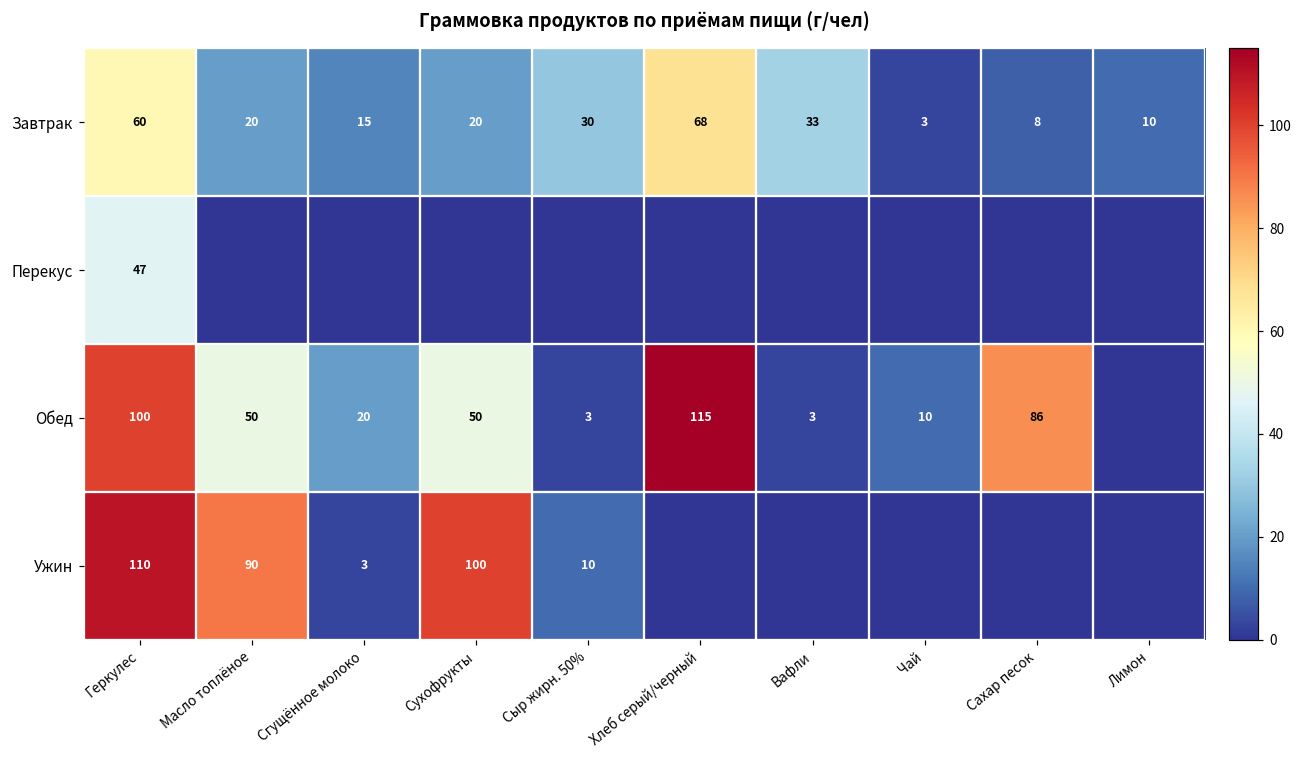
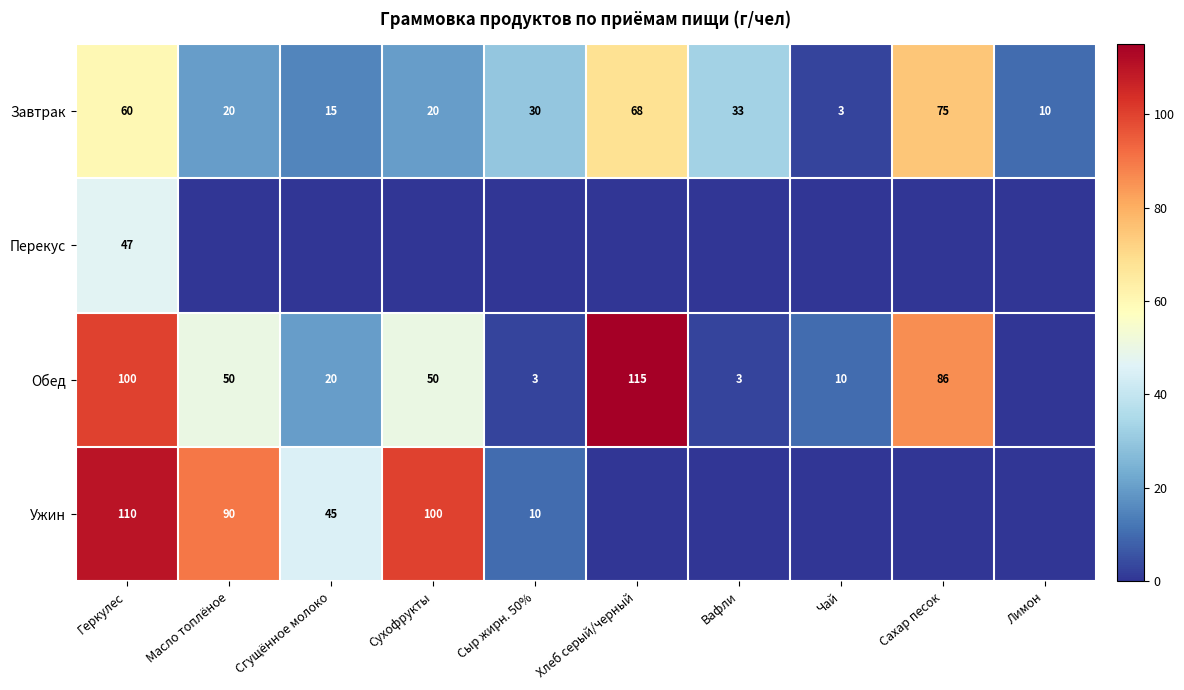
  {
    "Завтрак": {
      "Геркулес": 60,
      "Масло топлёное": 20,
      "Сгущённое молоко": 15,
      "Сухофрукты": 20,
      "Сыр жирн. 50%": 30,
      "Хлеб серый/черный": 68,
      "Вафли": 33,
      "Чай": 3,
-     "Сахар песок": 8,
+     "Сахар песок": 75,
      "Лимон": 10
    },
    "Перекус": {
      "Геркулес": 47
    },
    "Обед": {
      "Геркулес": 100,
      "Масло топлёное": 50,
      "Сгущённое молоко": 20,
      "Сухофрукты": 50,
      "Сыр жирн. 50%": 3,
      "Хлеб серый/черный": 115,
      "Вафли": 3,
      "Чай": 10,
      "Сахар песок": 86
    },
    "Ужин": {
      "Геркулес": 110,
      "Масло топлёное": 90,
-     "Сгущённое молоко": 3,
+     "Сгущённое молоко": 45,
      "Сухофрукты": 100,
      "Сыр жирн. 50%": 10
    }
  }
